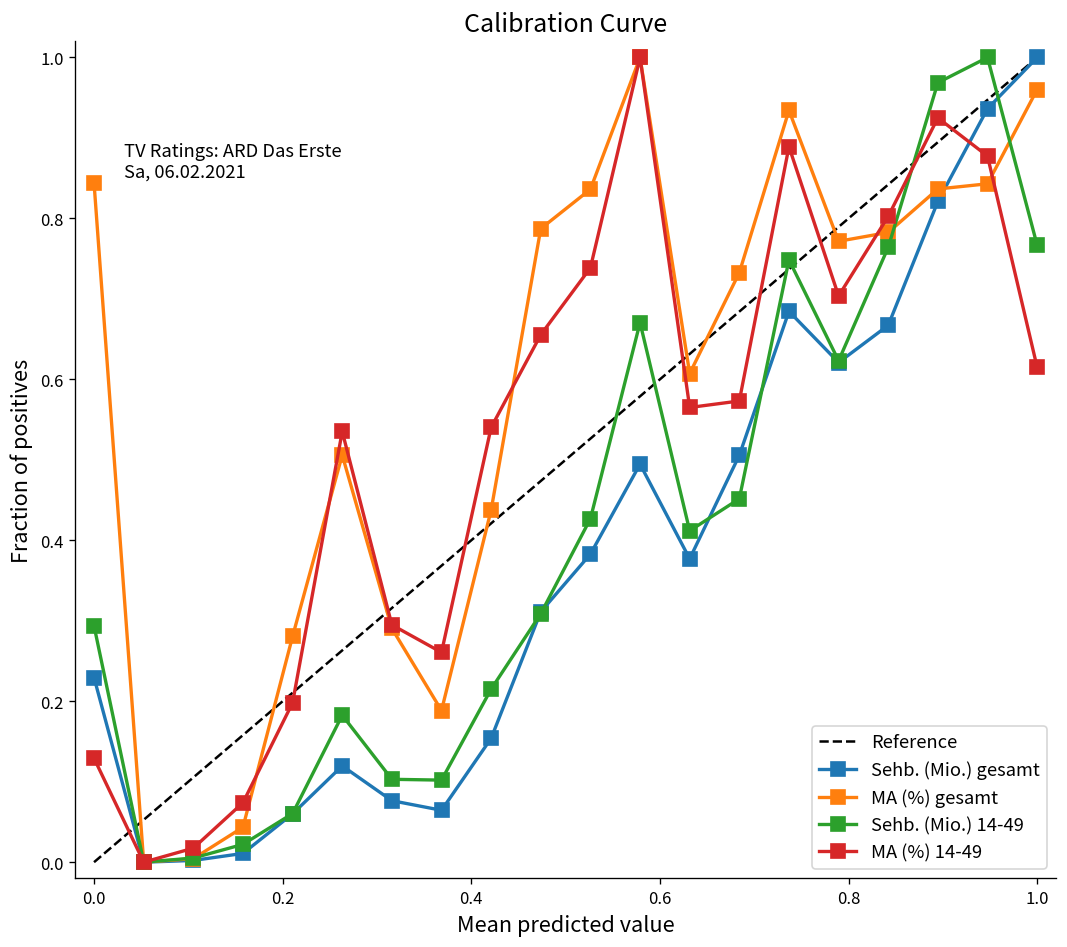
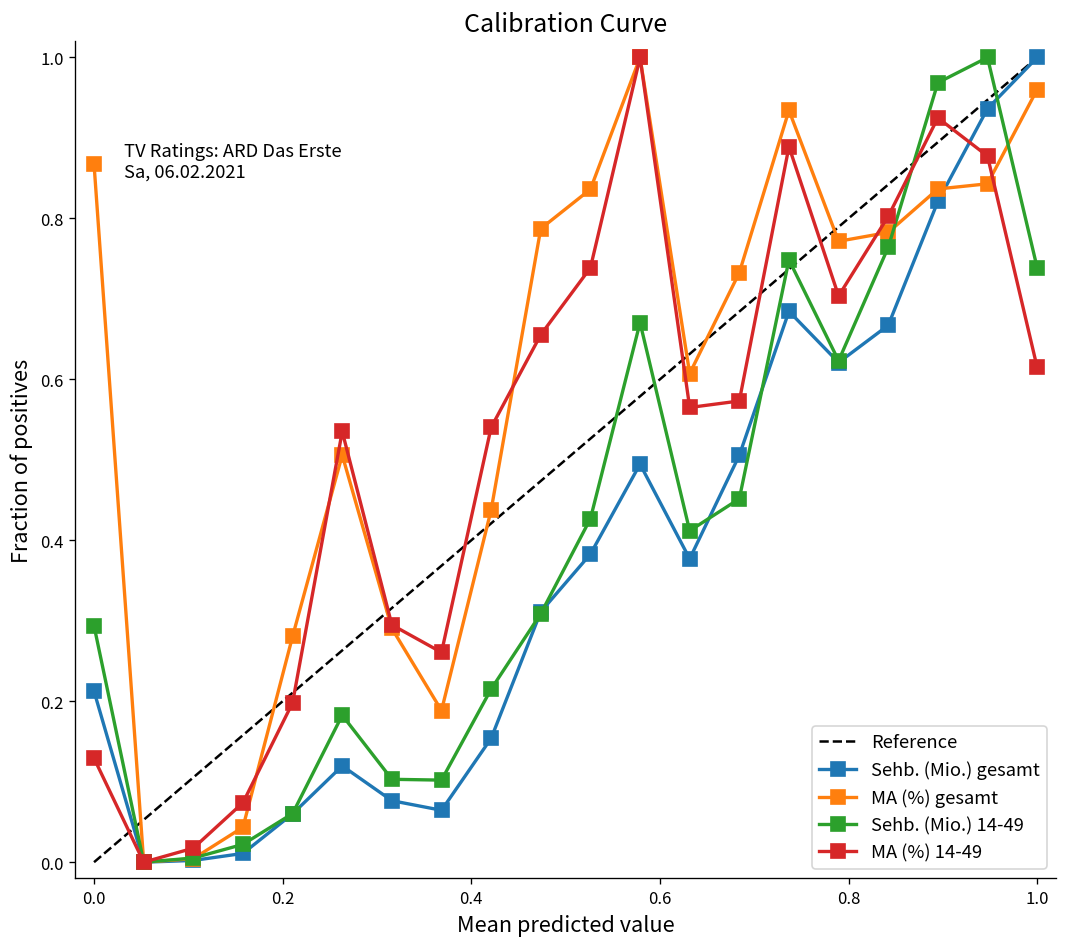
  {
    "Reference": {
      "0.0": 0.00
    },
    "Sehb. (Mio.) gesamt": {
-     "0.0": 0.23
+     "0.0": 0.21
    },
    "MA (%) gesamt": {
-     "0.0": 0.84,
+     "0.0": 0.87,
      "1.0": 0.96
    },
    "Sehb. (Mio.) 14-49": {
      "0.0": 0.29,
-     "1.0": 0.77
+     "1.0": 0.74
    },
    "MA (%) 14-49": {
      "0.0": 0.13,
      "1.0": 0.62
    }
  }
